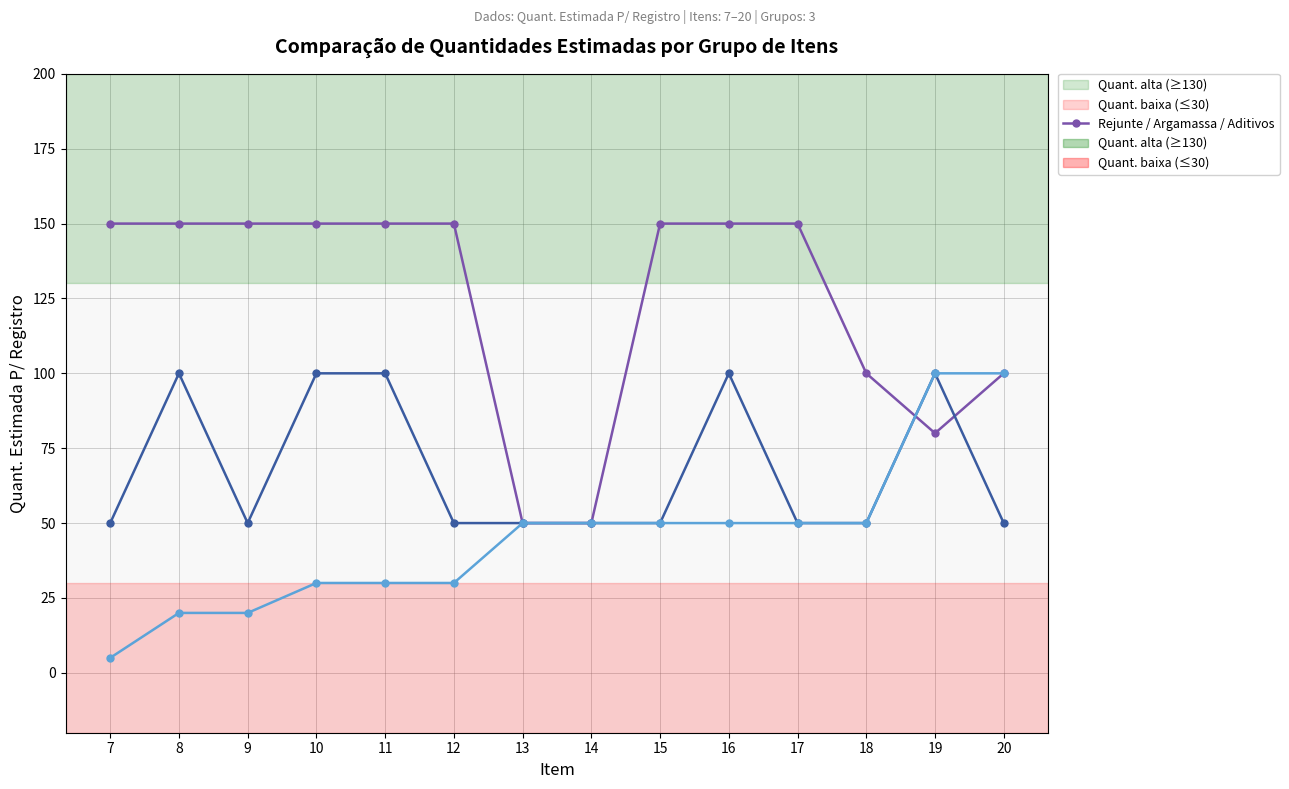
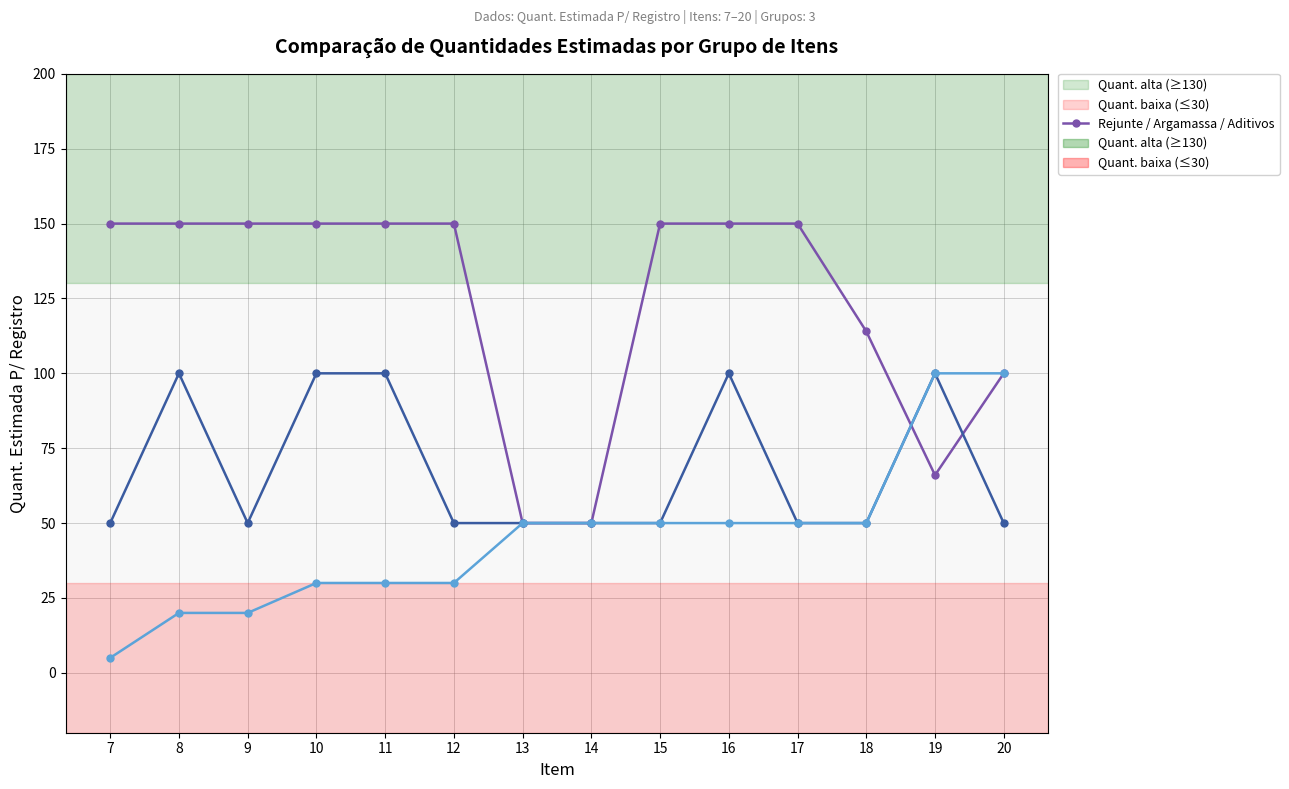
  {
    "Rejunte / Argamassa / Aditivos": {
      "7": 150,
      "8": 150,
      "9": 150,
      "10": 150,
      "11": 150,
      "12": 150,
      "15": 150,
      "16": 150,
      "17": 150,
-     "18": 100,
-     "19": 80
+     "18": 114,
+     "19": 66
    }
  }
